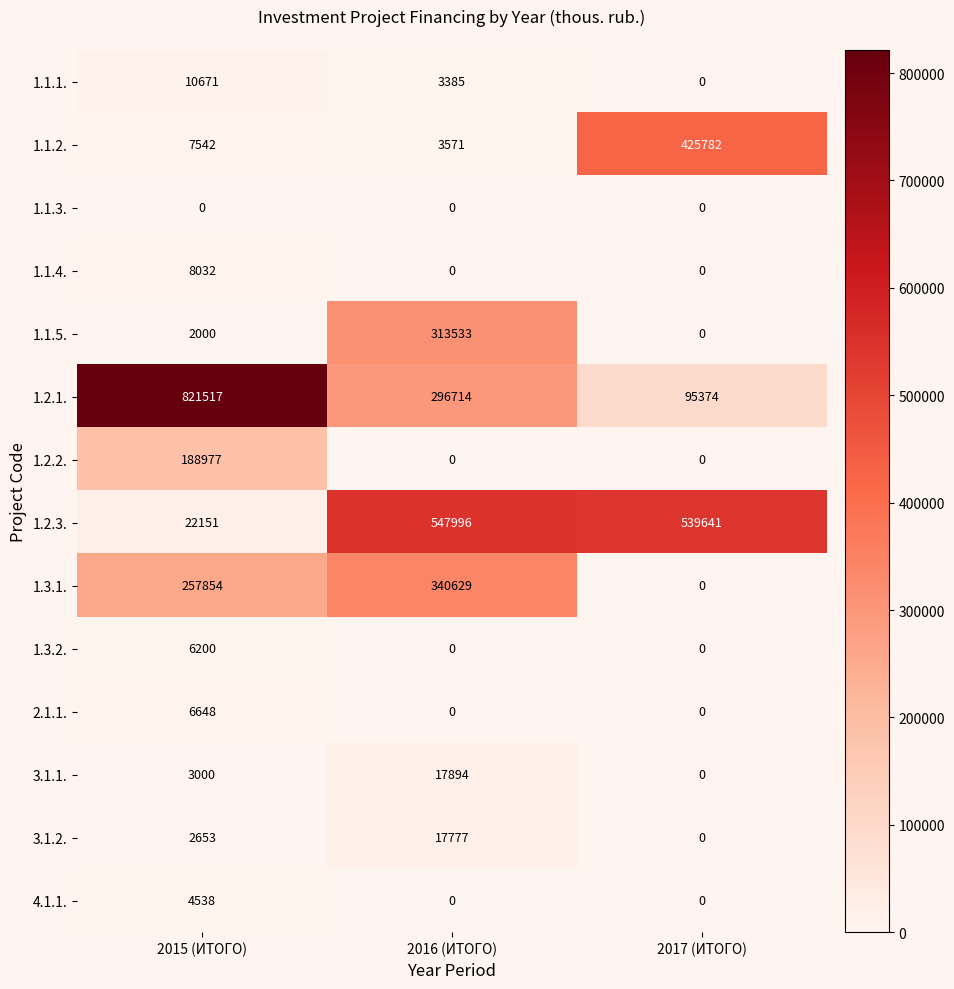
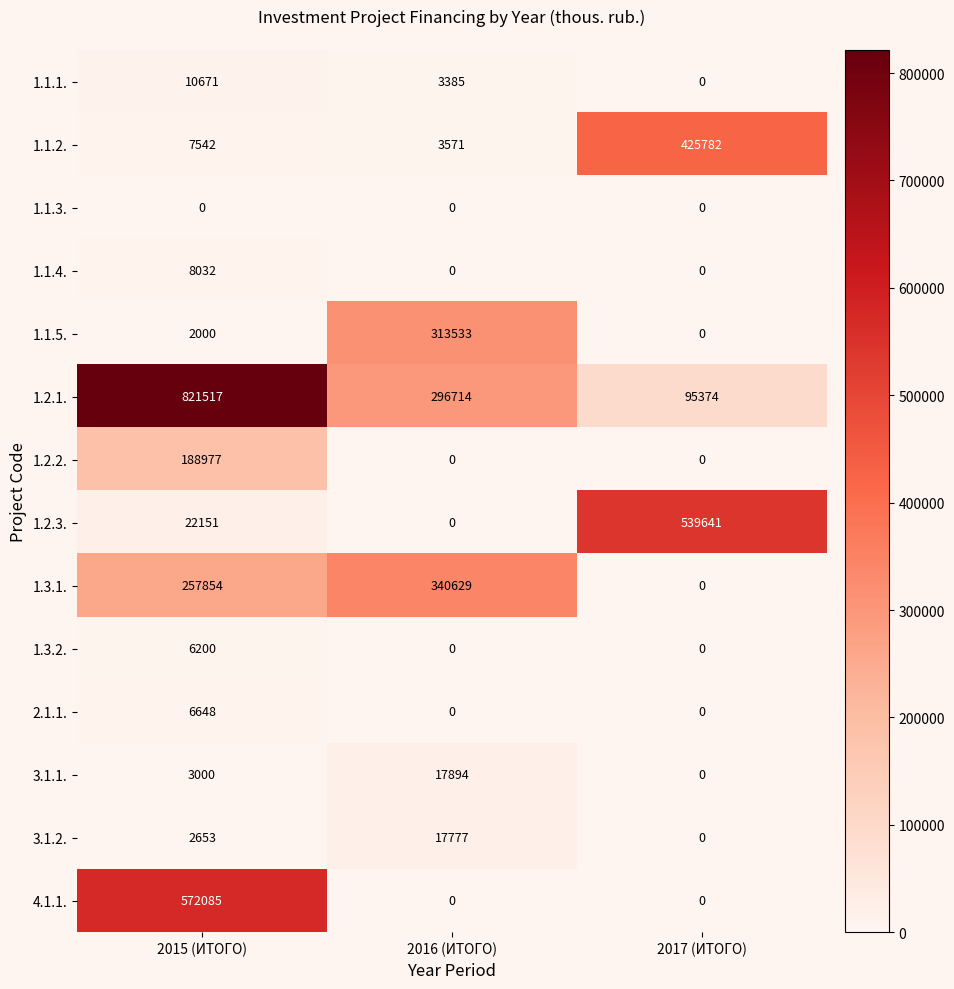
  {
    "1.1.1.": {
      "2015 (ИТОГО)": 10671,
      "2016 (ИТОГО)": 3385,
      "2017 (ИТОГО)": 0
    },
    "1.1.2.": {
      "2015 (ИТОГО)": 7542,
      "2016 (ИТОГО)": 3571,
      "2017 (ИТОГО)": 425782
    },
    "1.1.3.": {
      "2015 (ИТОГО)": 0,
      "2016 (ИТОГО)": 0,
      "2017 (ИТОГО)": 0
    },
    "1.1.4.": {
      "2015 (ИТОГО)": 8032,
      "2016 (ИТОГО)": 0,
      "2017 (ИТОГО)": 0
    },
    "1.1.5.": {
      "2015 (ИТОГО)": 2000,
      "2016 (ИТОГО)": 313533,
      "2017 (ИТОГО)": 0
    },
    "1.2.1.": {
      "2015 (ИТОГО)": 821517,
      "2016 (ИТОГО)": 296714,
      "2017 (ИТОГО)": 95374
    },
    "1.2.2.": {
      "2015 (ИТОГО)": 188977,
      "2016 (ИТОГО)": 0,
      "2017 (ИТОГО)": 0
    },
    "1.2.3.": {
      "2015 (ИТОГО)": 22151,
-     "2016 (ИТОГО)": 547996,
+     "2016 (ИТОГО)": 0,
      "2017 (ИТОГО)": 539641
    },
    "1.3.1.": {
      "2015 (ИТОГО)": 257854,
      "2016 (ИТОГО)": 340629,
      "2017 (ИТОГО)": 0
    },
    "1.3.2.": {
      "2015 (ИТОГО)": 6200,
      "2016 (ИТОГО)": 0,
      "2017 (ИТОГО)": 0
    },
    "2.1.1.": {
      "2015 (ИТОГО)": 6648,
      "2016 (ИТОГО)": 0,
      "2017 (ИТОГО)": 0
    },
    "3.1.1.": {
      "2015 (ИТОГО)": 3000,
      "2016 (ИТОГО)": 17894,
      "2017 (ИТОГО)": 0
    },
    "3.1.2.": {
      "2015 (ИТОГО)": 2653,
      "2016 (ИТОГО)": 17777,
      "2017 (ИТОГО)": 0
    },
    "4.1.1.": {
-     "2015 (ИТОГО)": 4538,
+     "2015 (ИТОГО)": 572085,
      "2016 (ИТОГО)": 0,
      "2017 (ИТОГО)": 0
    }
  }
